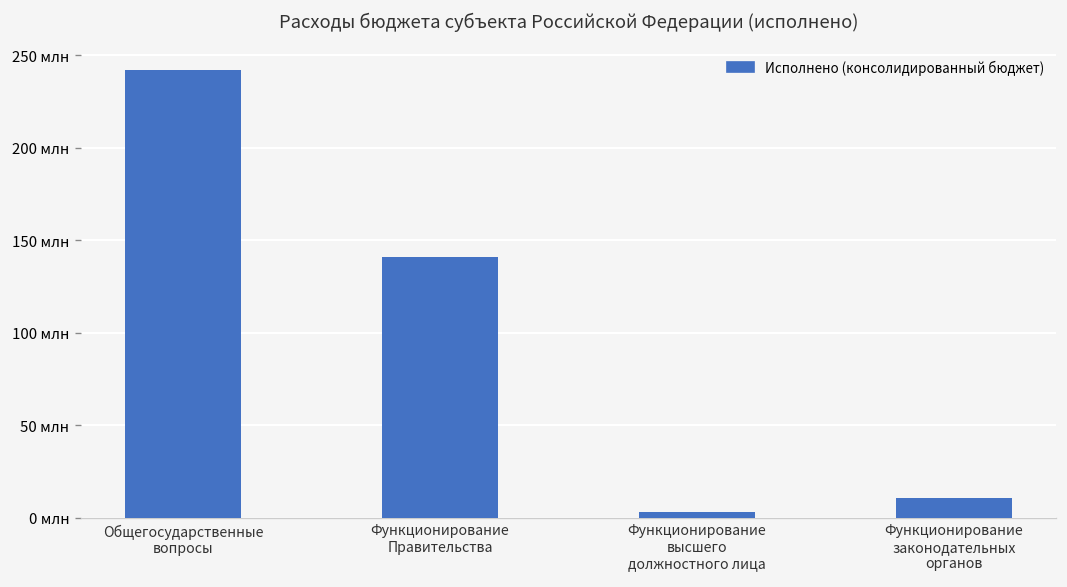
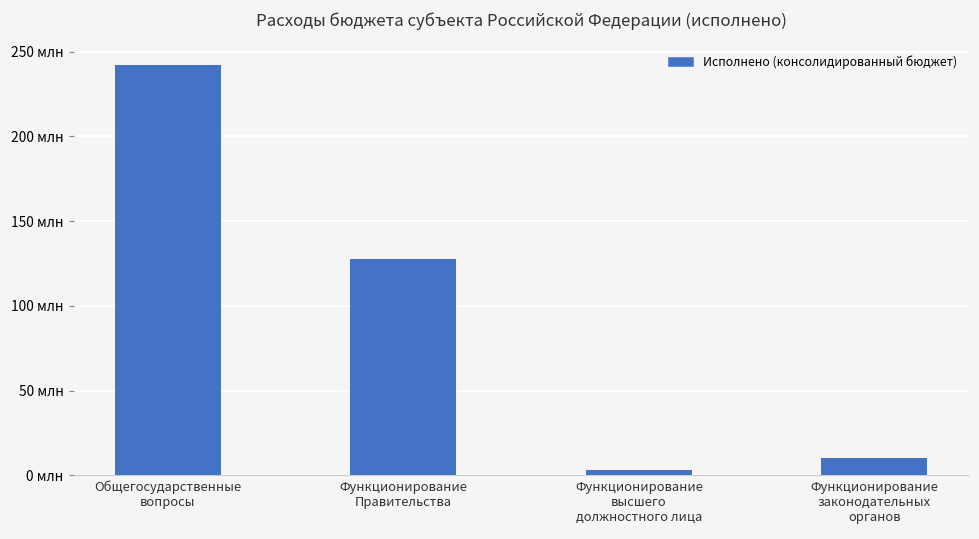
  {
    "Общегосударственные вопросы": "242 млн",
-   "Функционирование Правительства": "141 млн",
+   "Функционирование Правительства": "128 млн",
    "Функционирование высшего должностного лица": "3 млн",
    "Функционирование законодательных органов": "10 млн"
  }
